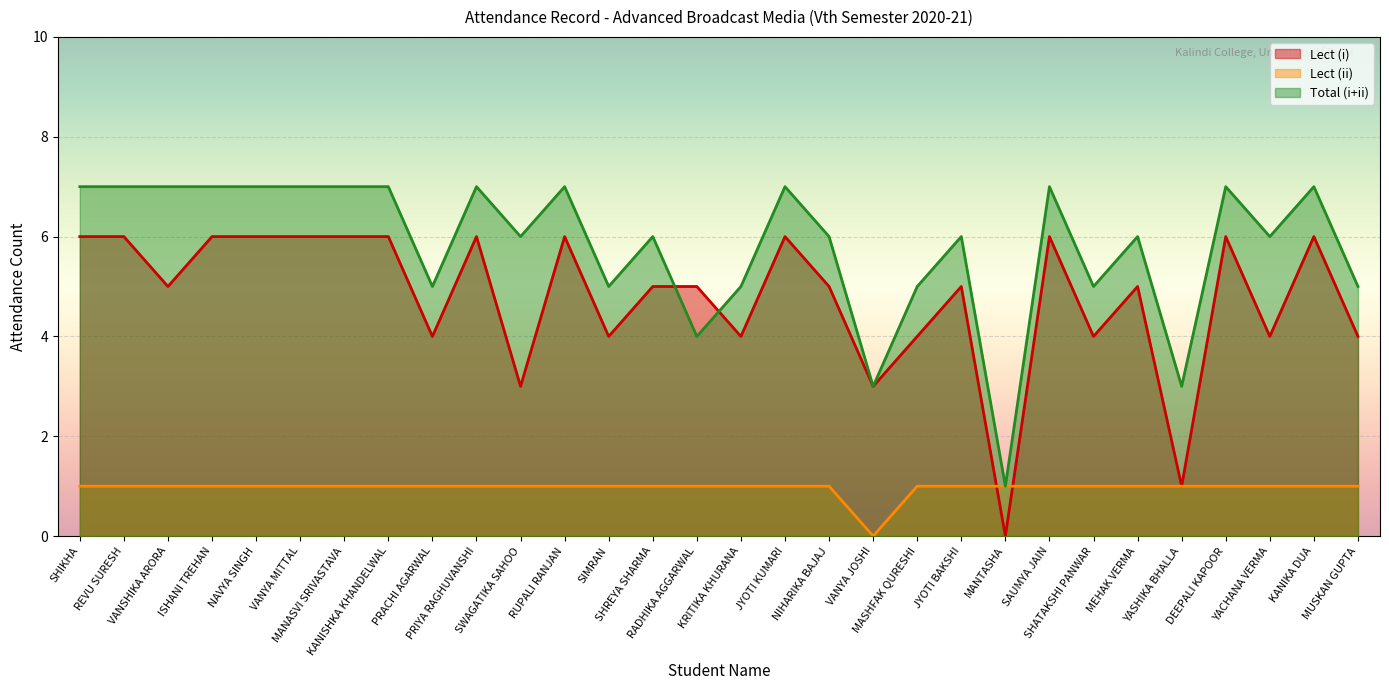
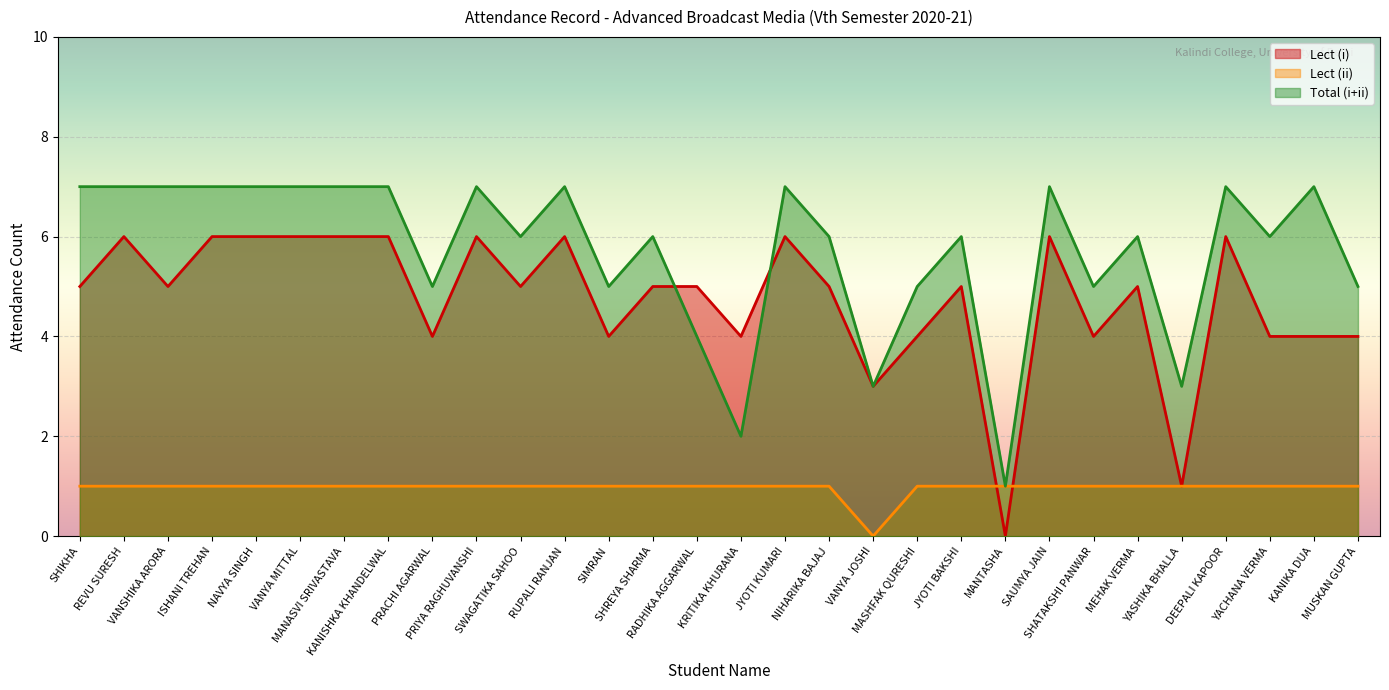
  {
    "Lect (i)": {
-     "SHIKHA": 6,
+     "SHIKHA": 5,
      "REVU SURESH": 6,
      "VANSHIKA ARORA": 5,
      "ISHANI TREHAN": 6,
      "NAVYA SINGH": 6,
      "VANYA MITTAL": 6,
      "MANASVI SRIVASTAVA": 6,
      "KANISHKA KHANDELWAL": 6,
      "PRACHI AGARWAL": 4,
      "PRIYA RAGHUVANSHI": 6,
-     "SWAGATIKA SAHOO": 3,
+     "SWAGATIKA SAHOO": 5,
      "RUPALI RANJAN": 6,
      "SIMRAN": 4,
      "SHREYA SHARMA": 5,
      "RADHIKA AGGARWAL": 5,
      "KRITIKA KHURANA": 4,
      "JYOTI KUMARI": 6,
      "NIHARIKA BAJAJ": 5,
      "MASHFAK QURESHI": 4,
      "JYOTI BAKSHI": 5,
      "MANTASHA": 0,
      "SAUMYA JAIN": 6,
      "SHATAKSHI PANWAR": 4,
      "MEHAK VERMA": 5,
      "DEEPALI KAPOOR": 6,
      "YACHANA VERMA": 4,
-     "KANIKA DUA": 6,
+     "KANIKA DUA": 4,
      "MUSKAN GUPTA": 4
    },
    "Lect (ii)": {
      "SHIKHA": 1,
      "REVU SURESH": 1,
      "VANSHIKA ARORA": 1,
      "ISHANI TREHAN": 1,
      "NAVYA SINGH": 1,
      "VANYA MITTAL": 1,
      "MANASVI SRIVASTAVA": 1,
      "KANISHKA KHANDELWAL": 1,
      "PRACHI AGARWAL": 1,
      "PRIYA RAGHUVANSHI": 1,
      "SWAGATIKA SAHOO": 1,
      "RUPALI RANJAN": 1,
      "SIMRAN": 1,
      "SHREYA SHARMA": 1,
      "RADHIKA AGGARWAL": 1,
      "KRITIKA KHURANA": 1,
      "JYOTI KUMARI": 1,
      "NIHARIKA BAJAJ": 1,
      "VANYA JOSHI": 0,
      "MASHFAK QURESHI": 1,
      "JYOTI BAKSHI": 1,
      "SAUMYA JAIN": 1,
      "SHATAKSHI PANWAR": 1,
      "MEHAK VERMA": 1,
      "DEEPALI KAPOOR": 1,
      "YACHANA VERMA": 1,
      "KANIKA DUA": 1,
      "MUSKAN GUPTA": 1
    },
    "Total (i+ii)": {
      "SHIKHA": 7,
      "REVU SURESH": 7,
      "VANSHIKA ARORA": 7,
      "ISHANI TREHAN": 7,
      "NAVYA SINGH": 7,
      "VANYA MITTAL": 7,
      "MANASVI SRIVASTAVA": 7,
      "KANISHKA KHANDELWAL": 7,
      "PRACHI AGARWAL": 5,
      "PRIYA RAGHUVANSHI": 7,
      "SWAGATIKA SAHOO": 6,
      "RUPALI RANJAN": 7,
      "SIMRAN": 5,
      "SHREYA SHARMA": 6,
      "RADHIKA AGGARWAL": 4,
-     "KRITIKA KHURANA": 5,
+     "KRITIKA KHURANA": 2,
      "JYOTI KUMARI": 7,
      "NIHARIKA BAJAJ": 6,
      "MASHFAK QURESHI": 5,
      "JYOTI BAKSHI": 6,
      "SAUMYA JAIN": 7,
      "SHATAKSHI PANWAR": 5,
      "MEHAK VERMA": 6,
      "YASHIKA BHALLA": 3,
      "DEEPALI KAPOOR": 7,
      "YACHANA VERMA": 6,
      "KANIKA DUA": 7,
      "MUSKAN GUPTA": 5
    }
  }
